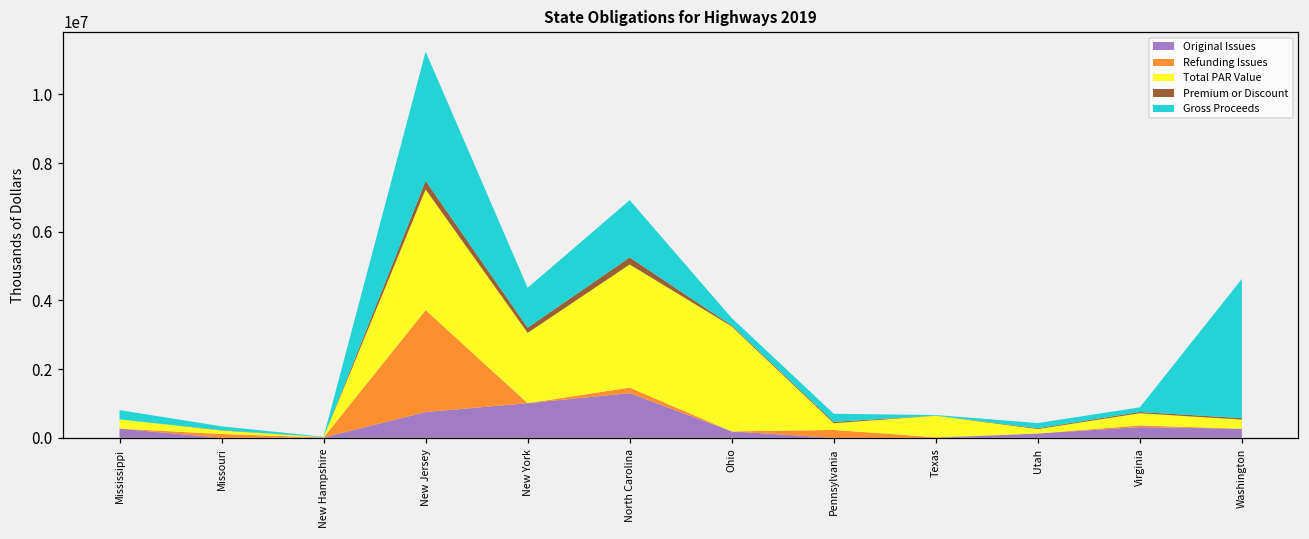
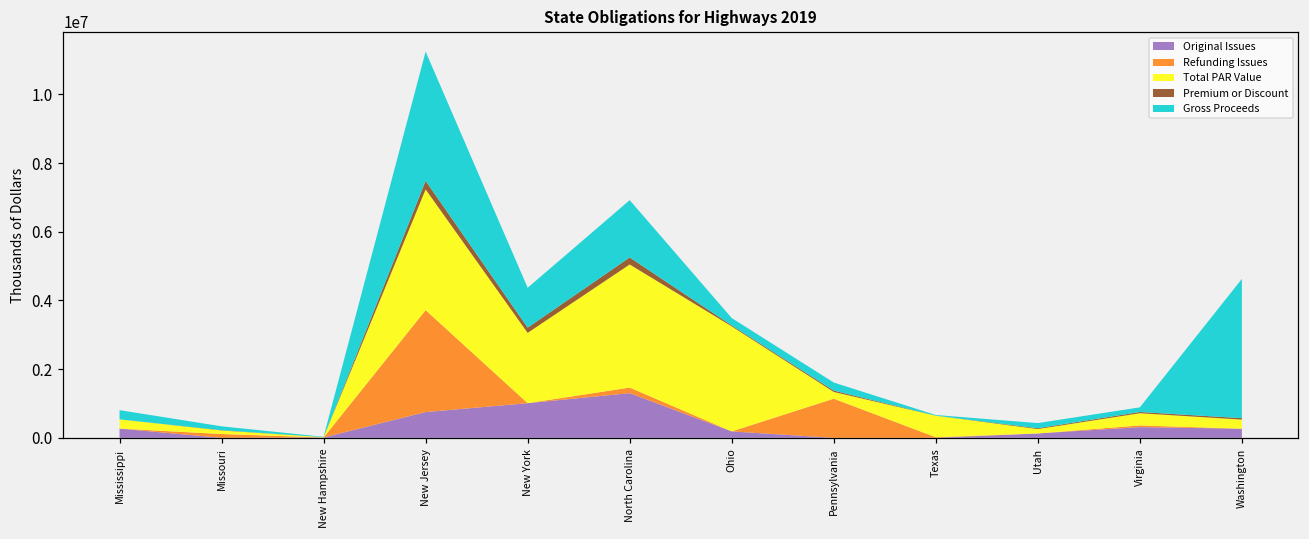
  {
    "Original Issues": {
      "Missouri": 0,
      "New Jersey": 800000,
      "North Carolina": 1300000,
      "Pennsylvania": 0
    },
    "Refunding Issues": {
      "Missouri": 100000,
      "New Jersey": 3000000,
      "North Carolina": 200000,
-     "Pennsylvania": 200000
+     "Pennsylvania": 1100000
    },
    "Total PAR Value": {
      "New Jersey": 3500000,
      "New York": 2000000,
      "North Carolina": 3600000
    },
    "Premium or Discount": {
      "New Jersey": 200000,
      "New York": 200000,
      "North Carolina": 200000
    },
    "Gross Proceeds": {
      "Mississippi": 300000,
      "Missouri": 100000,
      "New Jersey": 3800000,
      "New York": 1200000,
      "North Carolina": 1700000,
      "Ohio": 200000,
      "Pennsylvania": 200000,
      "Utah": 200000,
      "Virginia": 100000,
      "Washington": 4100000
    }
  }
